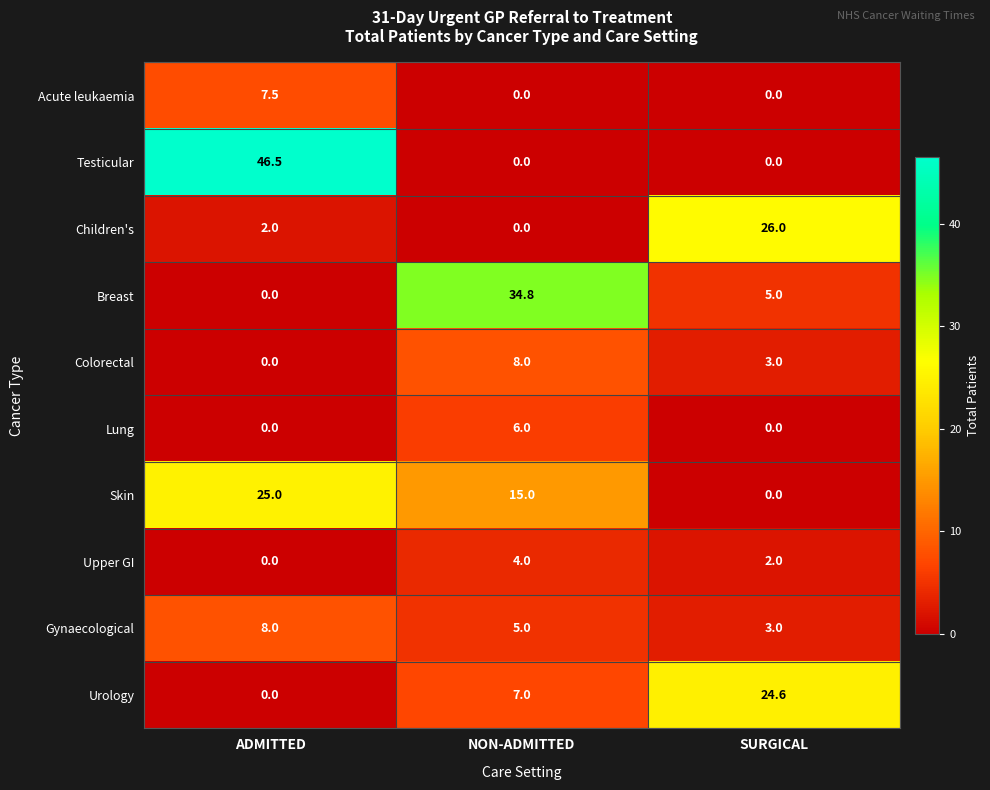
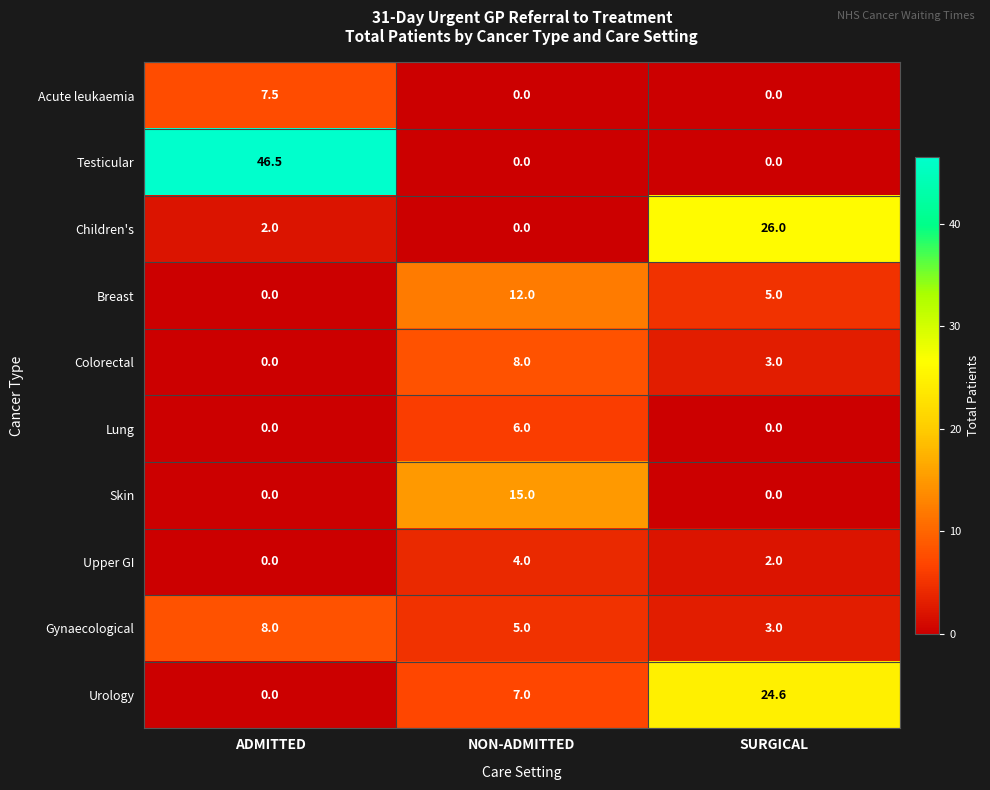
  {
    "Acute leukaemia": {
      "ADMITTED": 7.5,
      "NON-ADMITTED": 0.0,
      "SURGICAL": 0.0
    },
    "Testicular": {
      "ADMITTED": 46.5,
      "NON-ADMITTED": 0.0,
      "SURGICAL": 0.0
    },
    "Children's": {
      "ADMITTED": 2.0,
      "NON-ADMITTED": 0.0,
      "SURGICAL": 26.0
    },
    "Breast": {
      "ADMITTED": 0.0,
-     "NON-ADMITTED": 34.8,
+     "NON-ADMITTED": 12.0,
      "SURGICAL": 5.0
    },
    "Colorectal": {
      "ADMITTED": 0.0,
      "NON-ADMITTED": 8.0,
      "SURGICAL": 3.0
    },
    "Lung": {
      "ADMITTED": 0.0,
      "NON-ADMITTED": 6.0,
      "SURGICAL": 0.0
    },
    "Skin": {
-     "ADMITTED": 25.0,
+     "ADMITTED": 0.0,
      "NON-ADMITTED": 15.0,
      "SURGICAL": 0.0
    },
    "Upper GI": {
      "ADMITTED": 0.0,
      "NON-ADMITTED": 4.0,
      "SURGICAL": 2.0
    },
    "Gynaecological": {
      "ADMITTED": 8.0,
      "NON-ADMITTED": 5.0,
      "SURGICAL": 3.0
    },
    "Urology": {
      "ADMITTED": 0.0,
      "NON-ADMITTED": 7.0,
      "SURGICAL": 24.6
    }
  }
